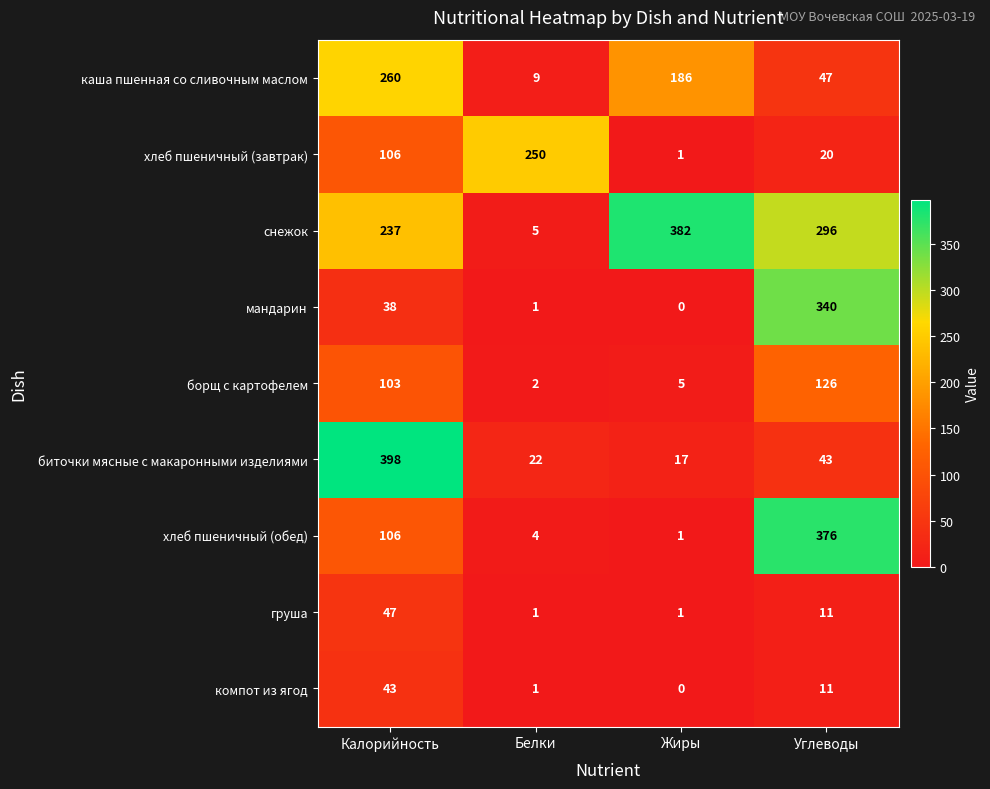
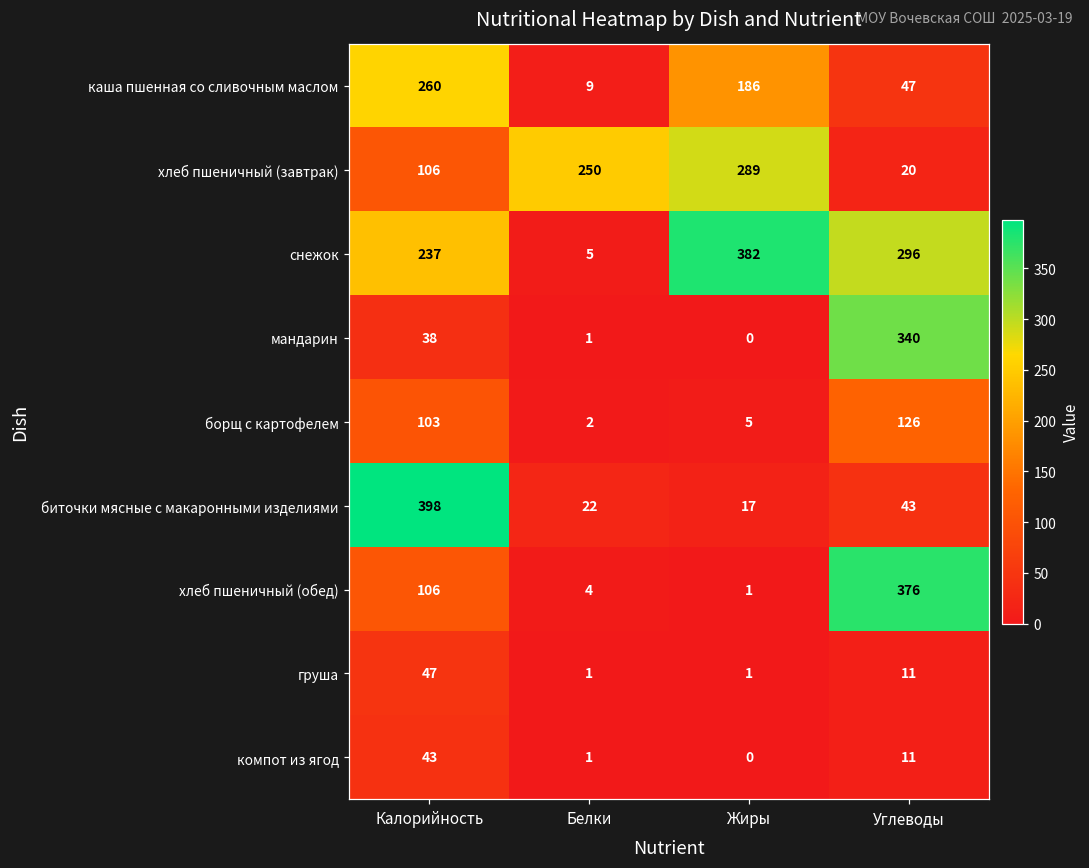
  {
    "каша пшенная со сливочным маслом": {
      "Калорийность": 260,
      "Белки": 9,
      "Жиры": 186,
      "Углеводы": 47
    },
    "хлеб пшеничный (завтрак)": {
      "Калорийность": 106,
      "Белки": 250,
-     "Жиры": 1,
+     "Жиры": 289,
      "Углеводы": 20
    },
    "снежок": {
      "Калорийность": 237,
      "Белки": 5,
      "Жиры": 382,
      "Углеводы": 296
    },
    "мандарин": {
      "Калорийность": 38,
      "Белки": 1,
      "Жиры": 0,
      "Углеводы": 340
    },
    "борщ с картофелем": {
      "Калорийность": 103,
      "Белки": 2,
      "Жиры": 5,
      "Углеводы": 126
    },
    "биточки мясные с макаронными изделиями": {
      "Калорийность": 398,
      "Белки": 22,
      "Жиры": 17,
      "Углеводы": 43
    },
    "хлеб пшеничный (обед)": {
      "Калорийность": 106,
      "Белки": 4,
      "Жиры": 1,
      "Углеводы": 376
    },
    "груша": {
      "Калорийность": 47,
      "Белки": 1,
      "Жиры": 1,
      "Углеводы": 11
    },
    "компот из ягод": {
      "Калорийность": 43,
      "Белки": 1,
      "Жиры": 0,
      "Углеводы": 11
    }
  }
